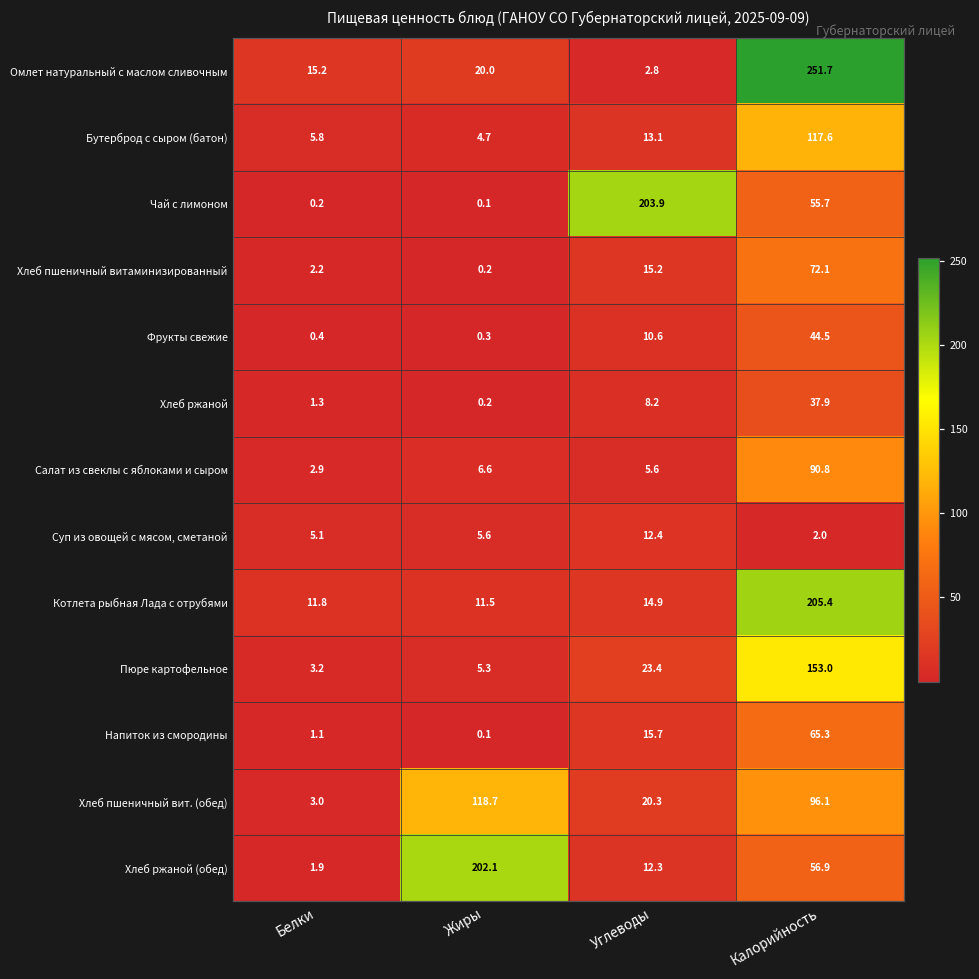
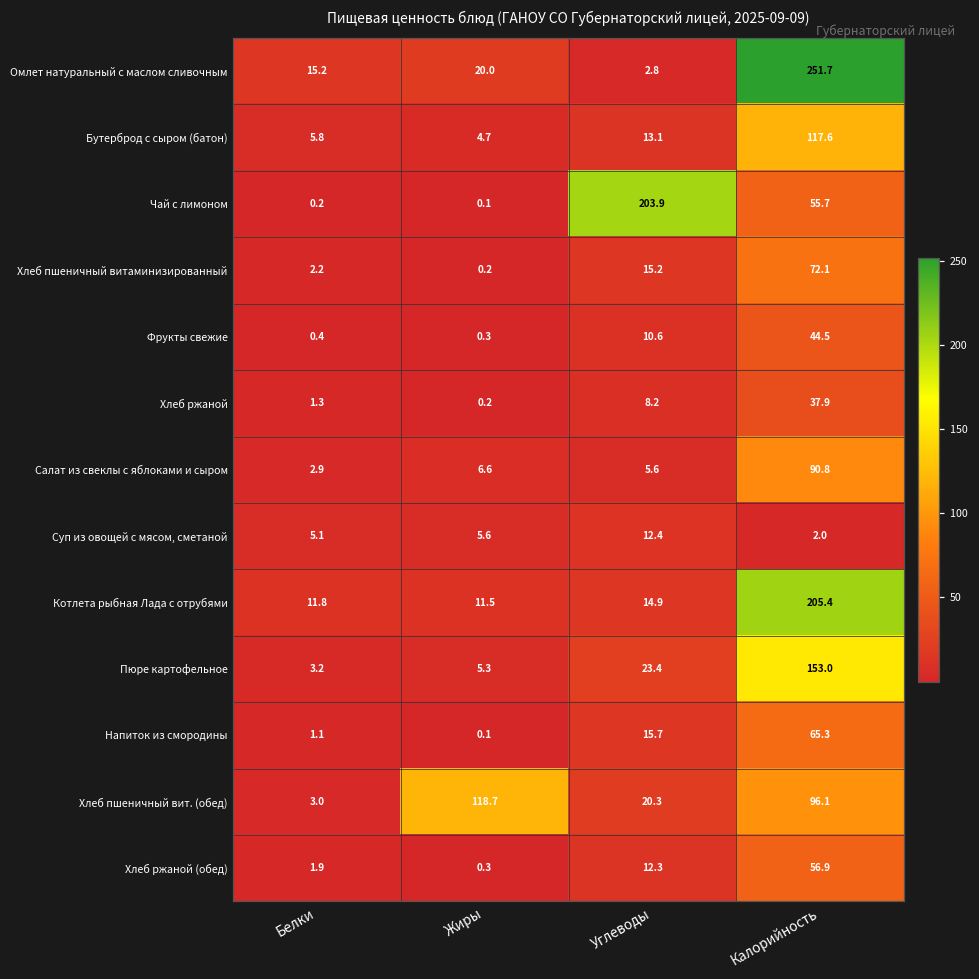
  {
    "Омлет натуральный с маслом сливочным": {
      "Белки": 15.2,
      "Жиры": 20.0,
      "Углеводы": 2.8,
      "Калорийность": 251.7
    },
    "Бутерброд с сыром (батон)": {
      "Белки": 5.8,
      "Жиры": 4.7,
      "Углеводы": 13.1,
      "Калорийность": 117.6
    },
    "Чай с лимоном": {
      "Белки": 0.2,
      "Жиры": 0.1,
      "Углеводы": 203.9,
      "Калорийность": 55.7
    },
    "Хлеб пшеничный витаминизированный": {
      "Белки": 2.2,
      "Жиры": 0.2,
      "Углеводы": 15.2,
      "Калорийность": 72.1
    },
    "Фрукты свежие": {
      "Белки": 0.4,
      "Жиры": 0.3,
      "Углеводы": 10.6,
      "Калорийность": 44.5
    },
    "Хлеб ржаной": {
      "Белки": 1.3,
      "Жиры": 0.2,
      "Углеводы": 8.2,
      "Калорийность": 37.9
    },
    "Салат из свеклы с яблоками и сыром": {
      "Белки": 2.9,
      "Жиры": 6.6,
      "Углеводы": 5.6,
      "Калорийность": 90.8
    },
    "Суп из овощей с мясом, сметаной": {
      "Белки": 5.1,
      "Жиры": 5.6,
      "Углеводы": 12.4,
      "Калорийность": 2.0
    },
    "Котлета рыбная Лада с отрубями": {
      "Белки": 11.8,
      "Жиры": 11.5,
      "Углеводы": 14.9,
      "Калорийность": 205.4
    },
    "Пюре картофельное": {
      "Белки": 3.2,
      "Жиры": 5.3,
      "Углеводы": 23.4,
      "Калорийность": 153.0
    },
    "Напиток из смородины": {
      "Белки": 1.1,
      "Жиры": 0.1,
      "Углеводы": 15.7,
      "Калорийность": 65.3
    },
    "Хлеб пшеничный вит. (обед)": {
      "Белки": 3.0,
      "Жиры": 118.7,
      "Углеводы": 20.3,
      "Калорийность": 96.1
    },
    "Хлеб ржаной (обед)": {
      "Белки": 1.9,
-     "Жиры": 202.1,
+     "Жиры": 0.3,
      "Углеводы": 12.3,
      "Калорийность": 56.9
    }
  }
